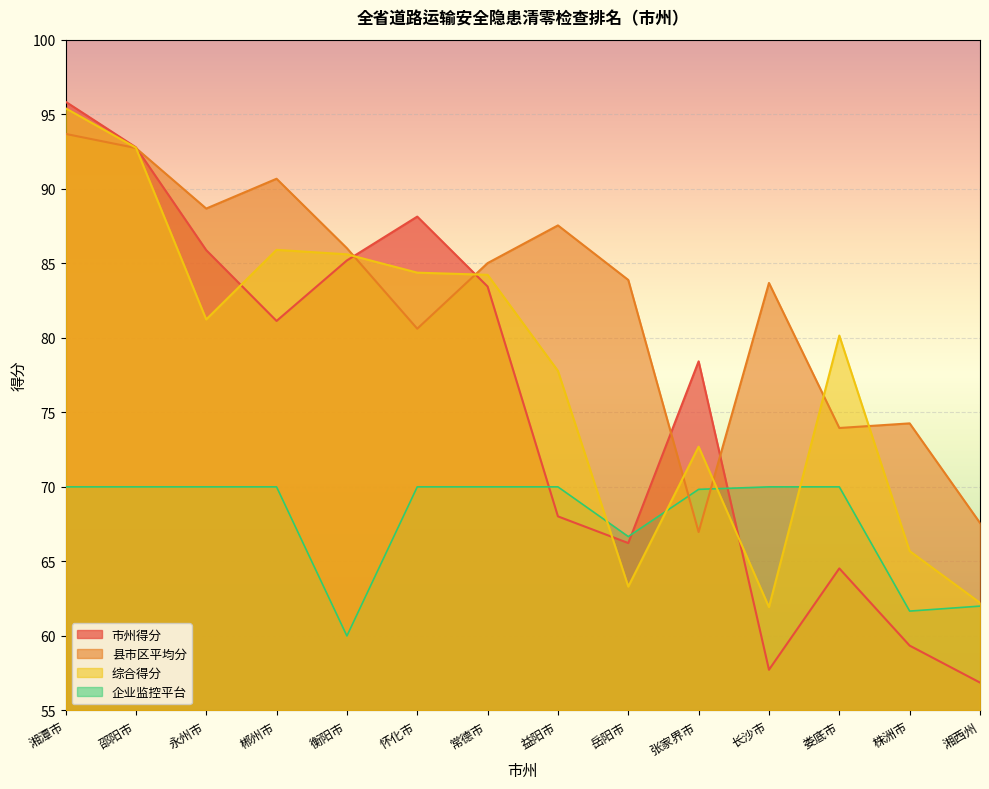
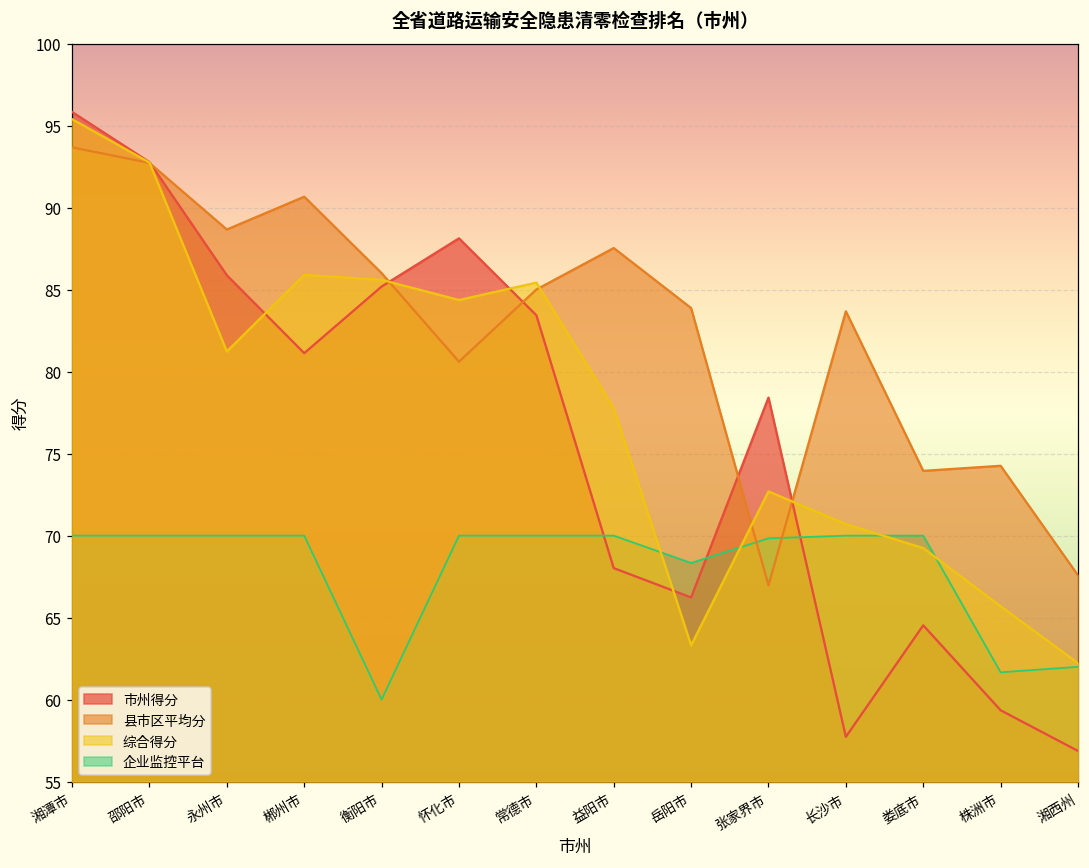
  {
    "综合得分": {
      "湘潭市": 95.4,
      "永州市": 81.2,
      "郴州市": 85.9,
      "衡阳市": 85.6,
      "怀化市": 84.4,
-     "常德市": 84.2,
+     "常德市": 85.4,
      "益阳市": 77.8,
      "岳阳市": 63.3,
      "张家界市": 72.7,
-     "长沙市": 61.9,
-     "娄底市": 80.2,
+     "长沙市": 70.7,
+     "娄底市": 69.2,
      "株洲市": 65.7,
      "湘西州": 62.2
    },
    "企业监控平台": {
      "湘潭市": 70.0,
      "邵阳市": 70.0,
      "永州市": 70.0,
      "郴州市": 70.0,
      "衡阳市": 60.0,
      "怀化市": 70.0,
      "常德市": 70.0,
      "益阳市": 70.0,
-     "岳阳市": 66.7,
+     "岳阳市": 68.3,
      "张家界市": 69.8,
      "长沙市": 70.0,
      "娄底市": 70.0,
      "株洲市": 61.7,
      "湘西州": 62.0
    }
  }
